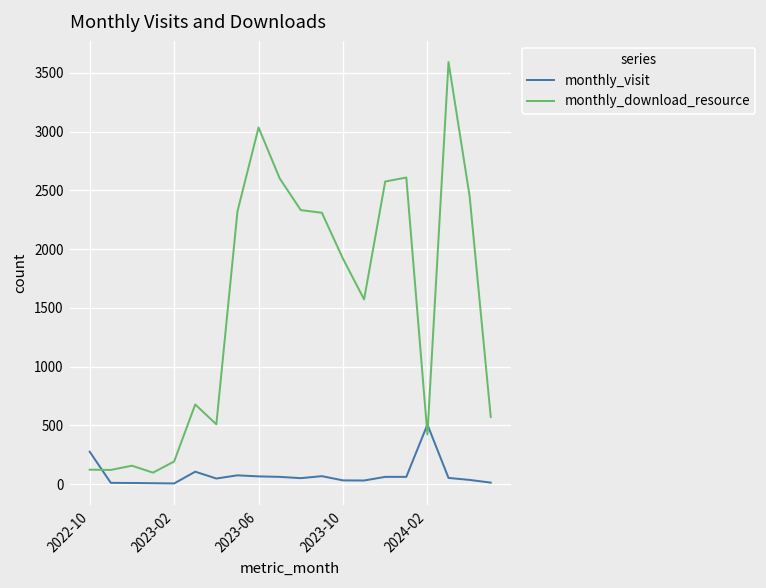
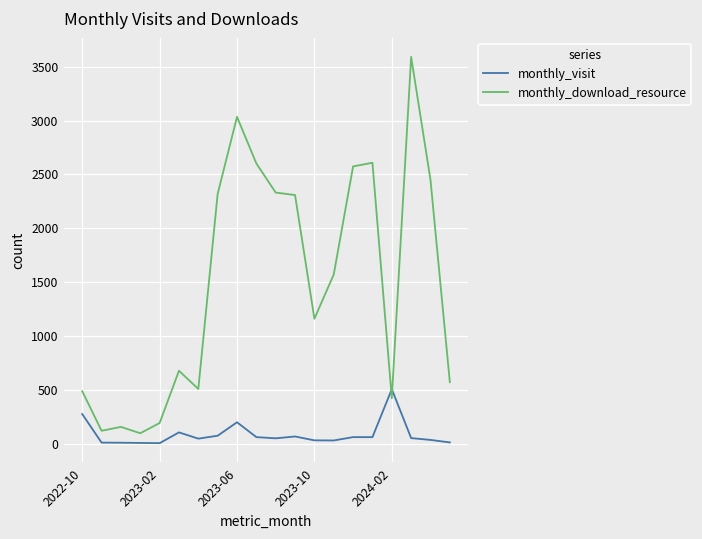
  {
    "monthly_visit": {
      "2022-10": 300,
      "2023-02": 0,
-     "2023-06": 100,
+     "2023-06": 200,
      "2023-10": 0,
      "2024-02": 500
    },
    "monthly_download_resource": {
-     "2022-10": 100,
+     "2022-10": 500,
      "2023-02": 200,
      "2023-06": 3000,
-     "2023-10": 1900,
+     "2023-10": 1200,
      "2024-02": 400
    }
  }
